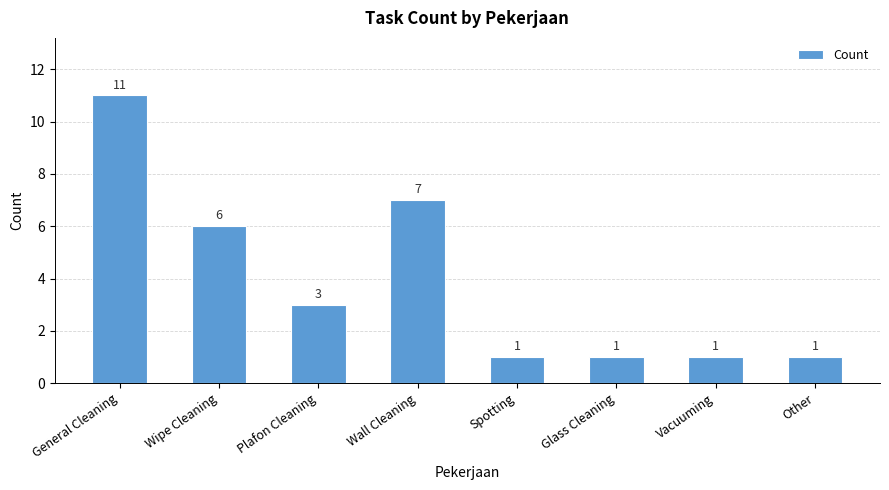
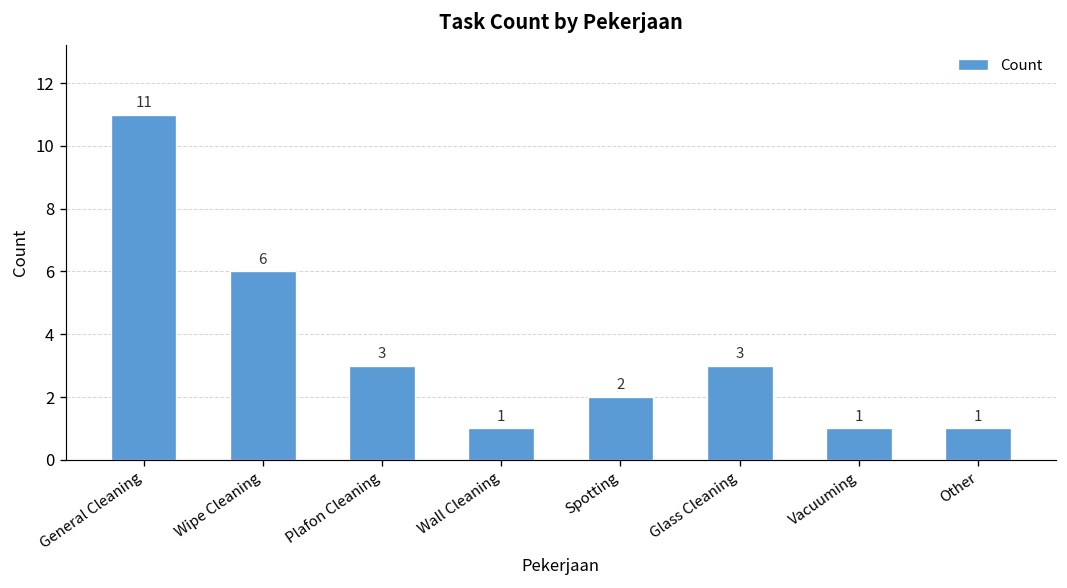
  {
    "General Cleaning": 11,
    "Wipe Cleaning": 6,
    "Plafon Cleaning": 3,
-   "Wall Cleaning": 7,
-   "Spotting": 1,
-   "Glass Cleaning": 1,
+   "Wall Cleaning": 1,
+   "Spotting": 2,
+   "Glass Cleaning": 3,
    "Vacuuming": 1,
    "Other": 1
  }
